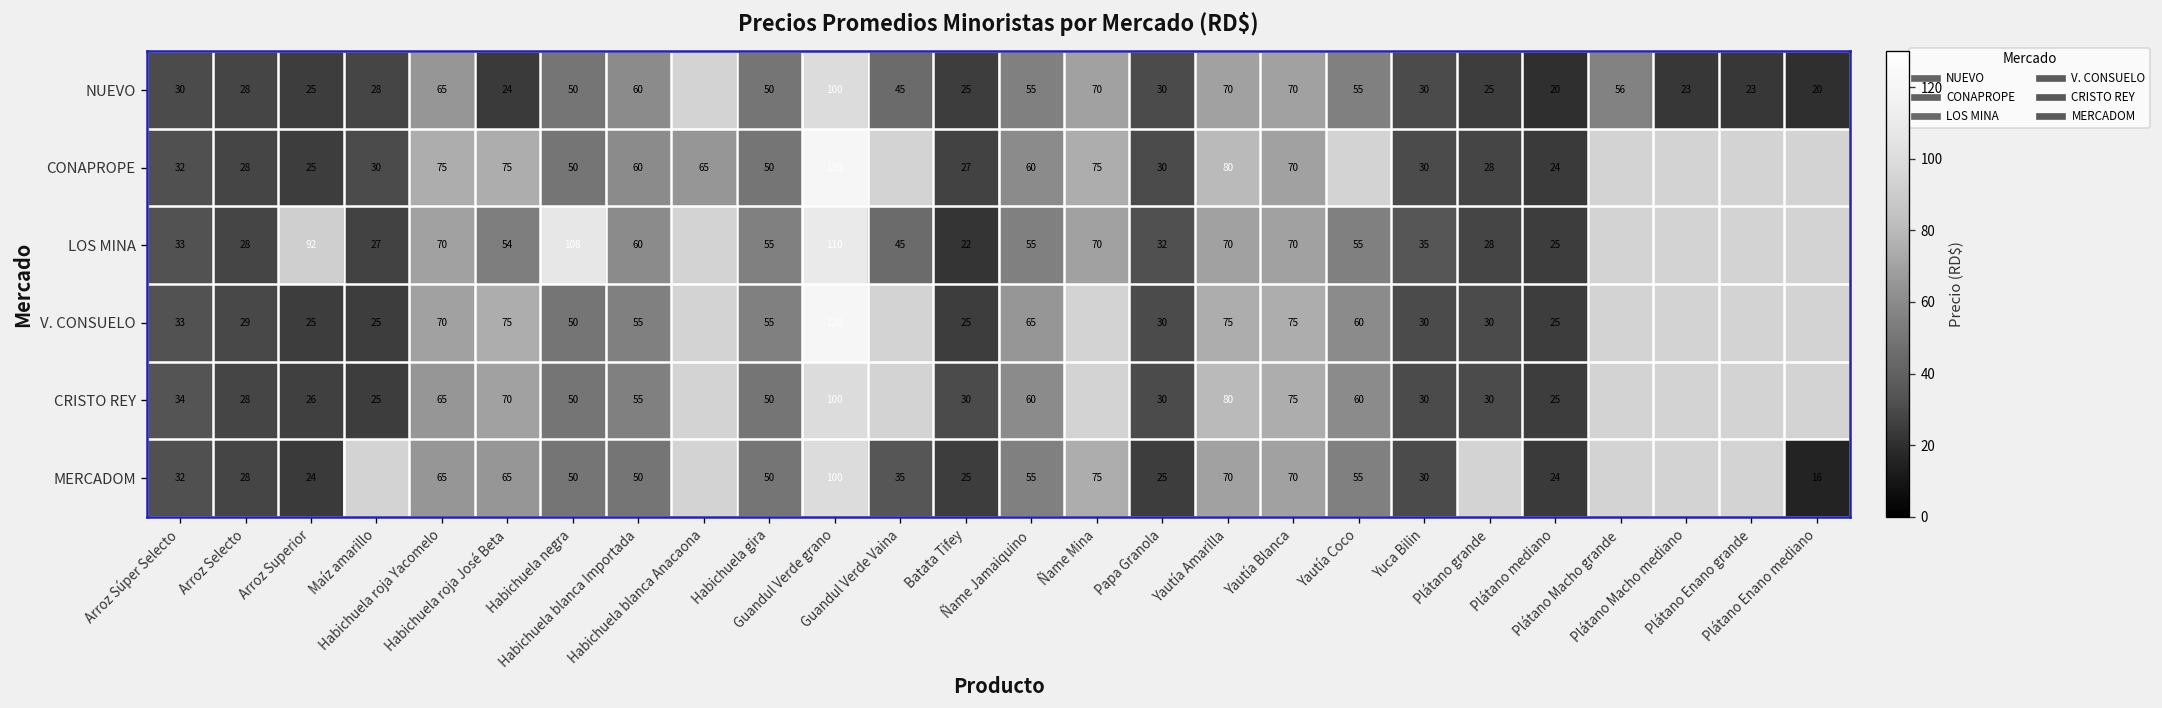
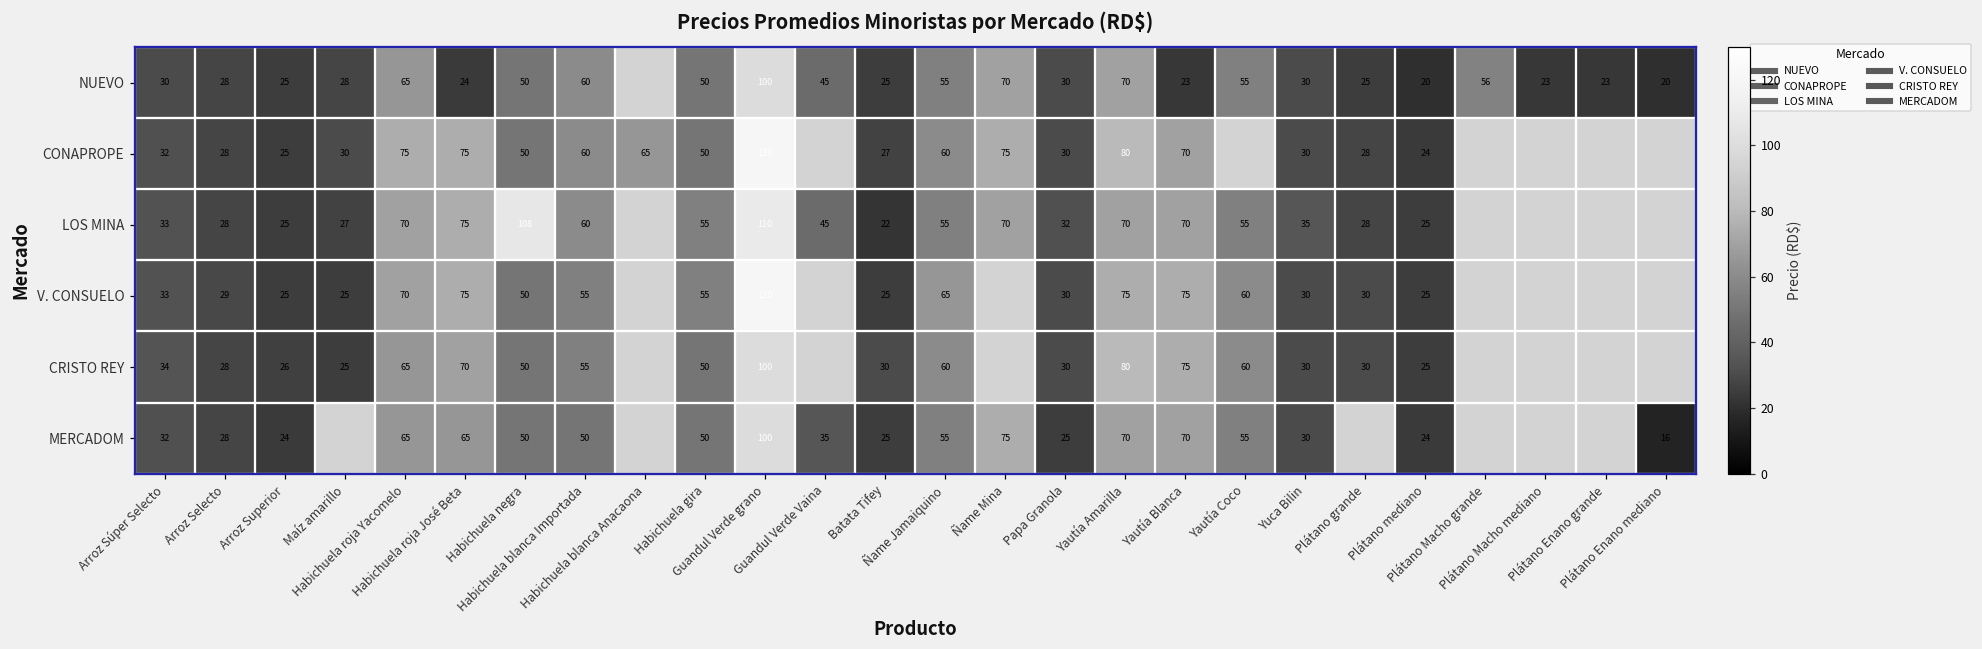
  {
    "NUEVO": {
      "Arroz Súper Selecto": 30,
      "Arroz Selecto": 28,
      "Arroz Superior": 25,
      "Maíz amarillo": 28,
      "Habichuela roja Yacomelo": 65,
      "Habichuela roja José Beta": 24,
      "Habichuela negra": 50,
      "Habichuela blanca Importada": 60,
      "Habichuela gira": 50,
      "Guandul Verde Vaina": 45,
      "Batata Tifey": 25,
      "Ñame Jamaiquino": 55,
      "Ñame Mina": 70,
      "Papa Granola": 30,
      "Yautía Amarilla": 70,
-     "Yautía Blanca": 70,
+     "Yautía Blanca": 23,
      "Yautía Coco": 55,
      "Yuca Bilin": 30,
      "Plátano grande": 25,
      "Plátano Macho grande": 56,
      "Plátano Macho mediano": 23,
      "Plátano Enano grande": 23
    },
    "CONAPROPE": {
      "Arroz Súper Selecto": 32,
      "Arroz Selecto": 28,
      "Arroz Superior": 25,
      "Maíz amarillo": 30,
      "Habichuela roja Yacomelo": 75,
      "Habichuela roja José Beta": 75,
      "Habichuela negra": 50,
      "Habichuela blanca Importada": 60,
      "Habichuela blanca Anacaona": 65,
      "Habichuela gira": 50,
      "Batata Tifey": 27,
      "Ñame Jamaiquino": 60,
      "Ñame Mina": 75,
      "Papa Granola": 30,
      "Yautía Amarilla": 80,
      "Yautía Blanca": 70,
      "Yuca Bilin": 30,
      "Plátano grande": 28,
      "Plátano mediano": 24
    },
    "LOS MINA": {
      "Arroz Súper Selecto": 33,
      "Arroz Selecto": 28,
-     "Arroz Superior": 92,
+     "Arroz Superior": 25,
      "Maíz amarillo": 27,
      "Habichuela roja Yacomelo": 70,
-     "Habichuela roja José Beta": 54,
+     "Habichuela roja José Beta": 75,
      "Habichuela blanca Importada": 60,
      "Habichuela gira": 55,
      "Guandul Verde Vaina": 45,
      "Batata Tifey": 22,
      "Ñame Jamaiquino": 55,
      "Ñame Mina": 70,
      "Papa Granola": 32,
      "Yautía Amarilla": 70,
      "Yautía Blanca": 70,
      "Yautía Coco": 55,
      "Yuca Bilin": 35,
      "Plátano grande": 28,
      "Plátano mediano": 25
    },
    "V. CONSUELO": {
      "Arroz Súper Selecto": 33,
      "Arroz Selecto": 29,
      "Arroz Superior": 25,
      "Maíz amarillo": 25,
      "Habichuela roja Yacomelo": 70,
      "Habichuela roja José Beta": 75,
      "Habichuela negra": 50,
      "Habichuela blanca Importada": 55,
      "Habichuela gira": 55,
      "Batata Tifey": 25,
      "Ñame Jamaiquino": 65,
      "Papa Granola": 30,
      "Yautía Amarilla": 75,
      "Yautía Blanca": 75,
      "Yautía Coco": 60,
      "Yuca Bilin": 30,
      "Plátano grande": 30,
      "Plátano mediano": 25
    },
    "CRISTO REY": {
      "Arroz Súper Selecto": 34,
      "Arroz Selecto": 28,
      "Arroz Superior": 26,
      "Maíz amarillo": 25,
      "Habichuela roja Yacomelo": 65,
      "Habichuela roja José Beta": 70,
      "Habichuela negra": 50,
      "Habichuela blanca Importada": 55,
      "Habichuela gira": 50,
      "Batata Tifey": 30,
      "Ñame Jamaiquino": 60,
      "Papa Granola": 30,
      "Yautía Amarilla": 80,
      "Yautía Blanca": 75,
      "Yautía Coco": 60,
      "Yuca Bilin": 30,
      "Plátano grande": 30,
      "Plátano mediano": 25
    },
    "MERCADOM": {
      "Arroz Súper Selecto": 32,
      "Arroz Selecto": 28,
      "Arroz Superior": 24,
      "Habichuela roja Yacomelo": 65,
      "Habichuela roja José Beta": 65,
      "Habichuela negra": 50,
      "Habichuela blanca Importada": 50,
      "Habichuela gira": 50,
      "Guandul Verde Vaina": 35,
      "Batata Tifey": 25,
      "Ñame Jamaiquino": 55,
      "Ñame Mina": 75,
      "Papa Granola": 25,
      "Yautía Amarilla": 70,
      "Yautía Blanca": 70,
      "Yautía Coco": 55,
      "Yuca Bilin": 30,
      "Plátano mediano": 24
    }
  }
